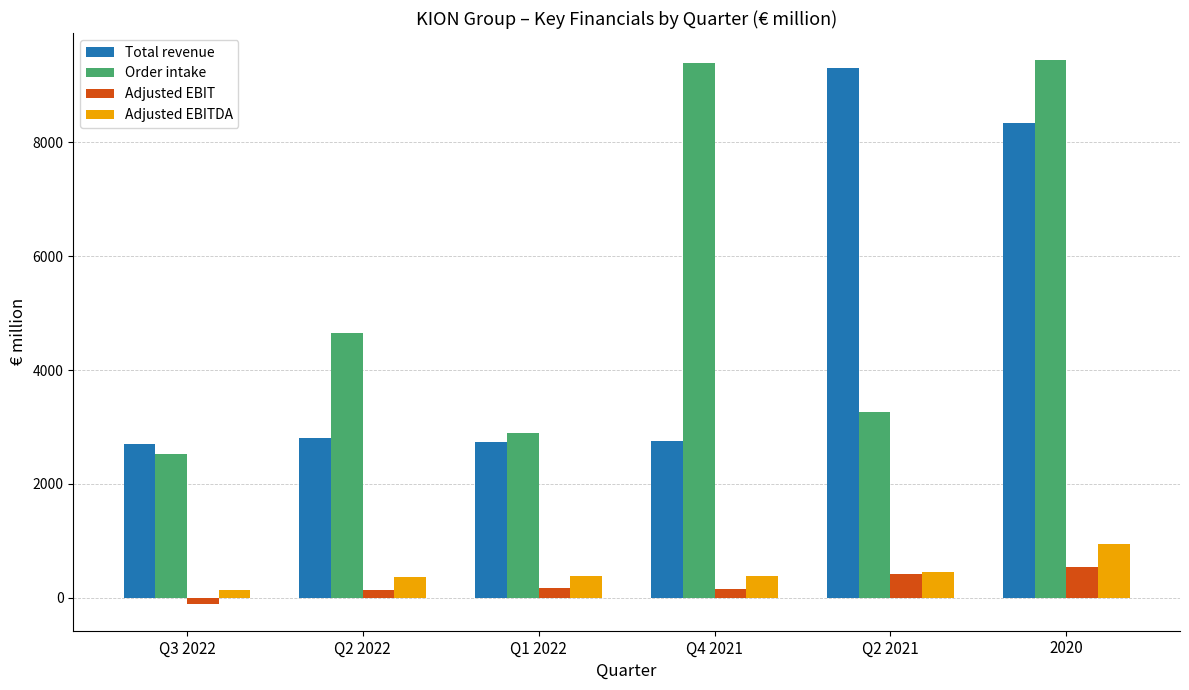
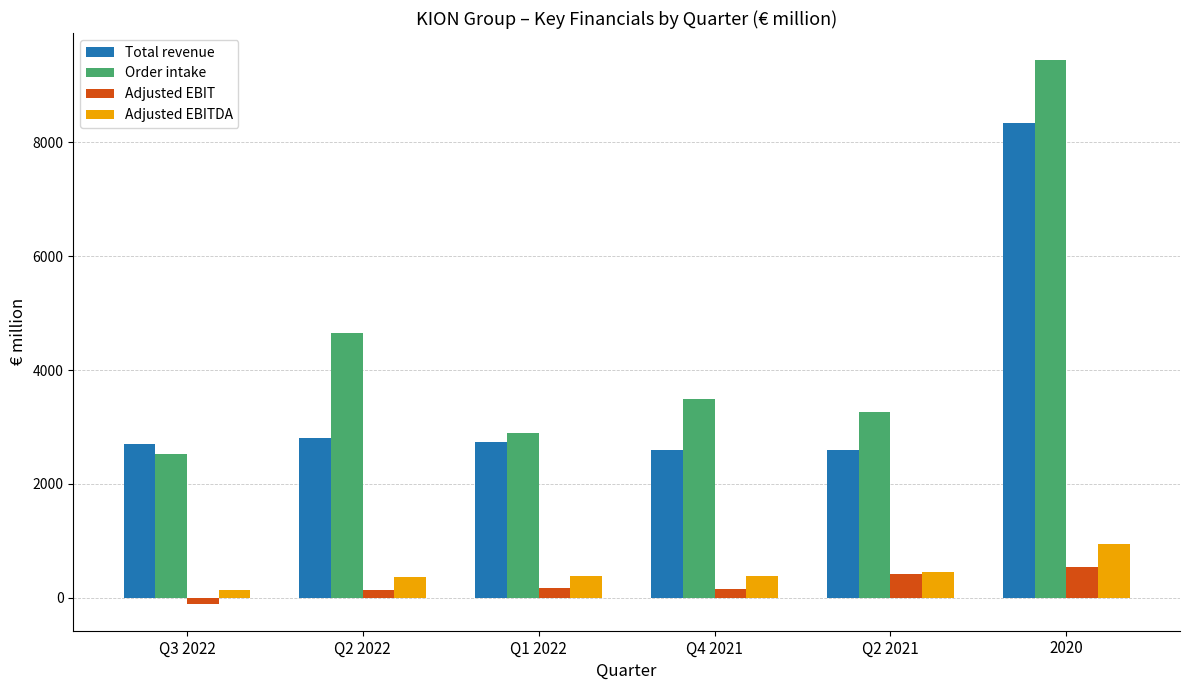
  {
    "Total revenue": {
      "Q3 2022": 2700,
      "Q2 2022": 2800,
      "Q1 2022": 2700,
-     "Q4 2021": 2800,
-     "Q2 2021": 9300,
+     "Q4 2021": 2600,
+     "Q2 2021": 2600,
      "2020": 8300
    },
    "Order intake": {
      "Q3 2022": 2500,
      "Q2 2022": 4700,
      "Q1 2022": 2900,
-     "Q4 2021": 9400,
+     "Q4 2021": 3500,
      "Q2 2021": 3300,
      "2020": 9400
    },
    "Adjusted EBIT": {
      "Q3 2022": -100,
      "Q2 2022": 100,
      "Q1 2022": 200,
      "Q4 2021": 200,
      "Q2 2021": 400,
      "2020": 500
    },
    "Adjusted EBITDA": {
      "Q3 2022": 100,
      "Q2 2022": 400,
      "Q1 2022": 400,
      "Q4 2021": 400,
      "Q2 2021": 500,
      "2020": 1000
    }
  }
